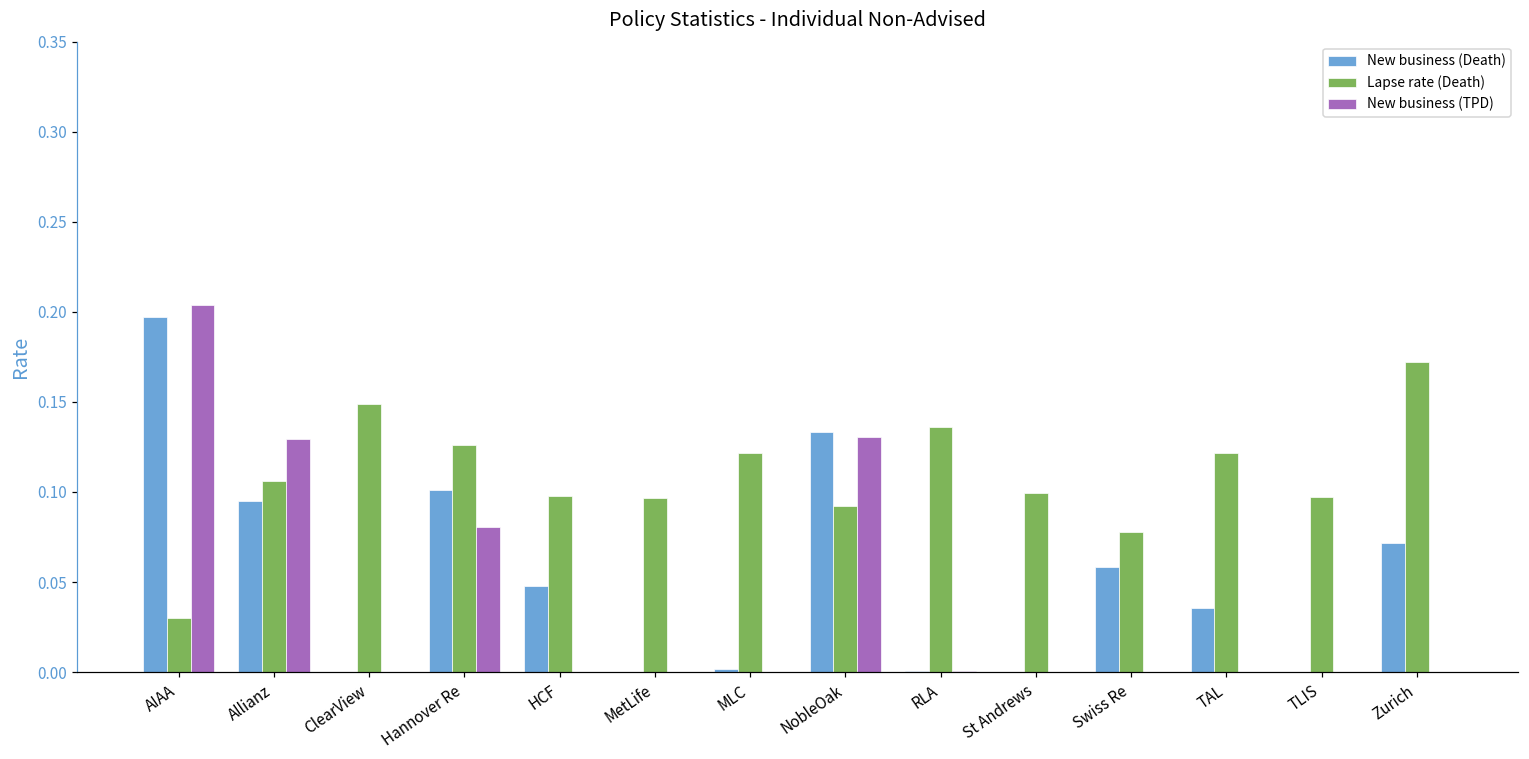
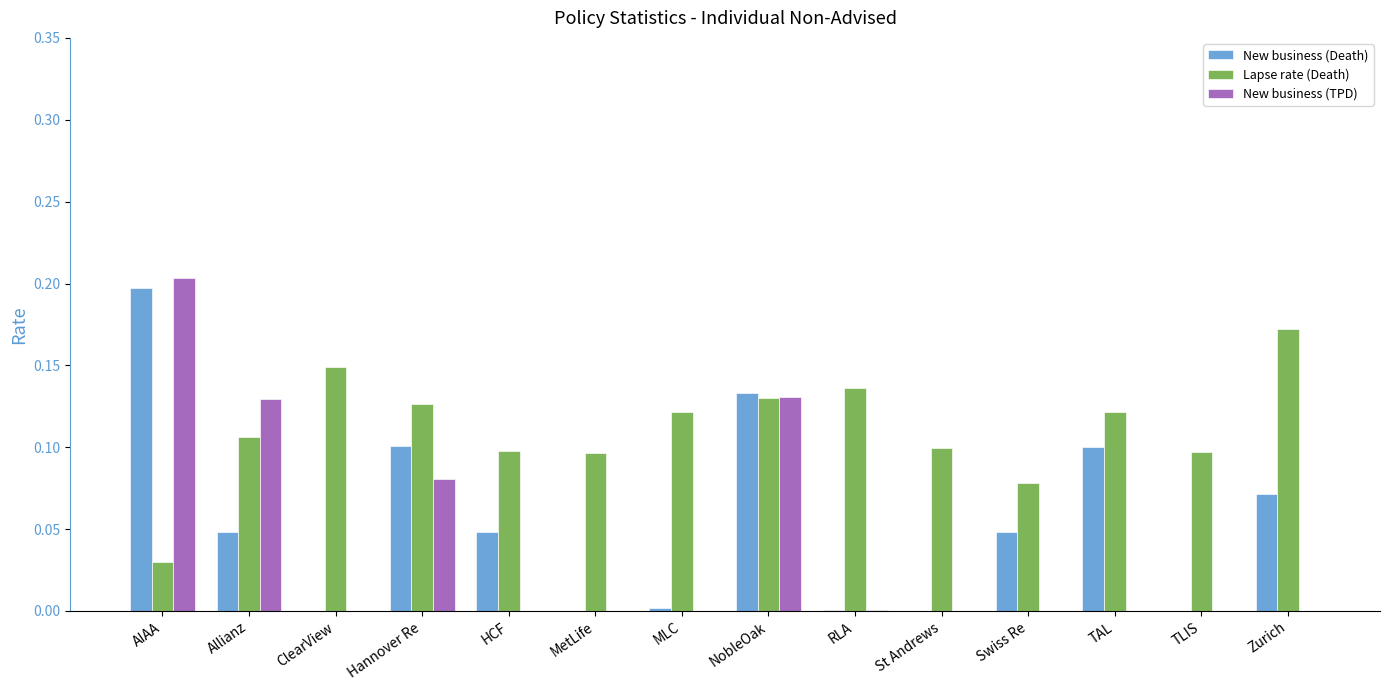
  {
    "New business (Death)": {
      "AIAA": 0.197,
-     "Allianz": 0.095,
+     "Allianz": 0.049,
      "Hannover Re": 0.101,
      "HCF": 0.048,
      "MetLife": 0.000,
      "MLC": 0.002,
      "NobleOak": 0.133,
      "St Andrews": 0.000,
-     "Swiss Re": 0.059,
-     "TAL": 0.035,
+     "Swiss Re": 0.048,
+     "TAL": 0.100,
      "Zurich": 0.071
    },
    "Lapse rate (Death)": {
      "AIAA": 0.030,
      "Allianz": 0.106,
      "ClearView": 0.149,
      "Hannover Re": 0.126,
      "HCF": 0.098,
      "MetLife": 0.097,
      "MLC": 0.122,
-     "NobleOak": 0.092,
+     "NobleOak": 0.130,
      "RLA": 0.136,
      "St Andrews": 0.100,
      "Swiss Re": 0.078,
      "TAL": 0.121,
      "TLIS": 0.097,
      "Zurich": 0.172
    },
    "New business (TPD)": {
      "AIAA": 0.204,
      "Allianz": 0.130,
      "ClearView": 0.000,
      "Hannover Re": 0.081,
      "HCF": 0.000,
      "MetLife": 0.000,
      "MLC": 0.000,
      "NobleOak": 0.130,
      "St Andrews": 0.000,
      "Swiss Re": 0.000,
      "TAL": 0.000,
      "TLIS": 0.000,
      "Zurich": 0.000
    }
  }
